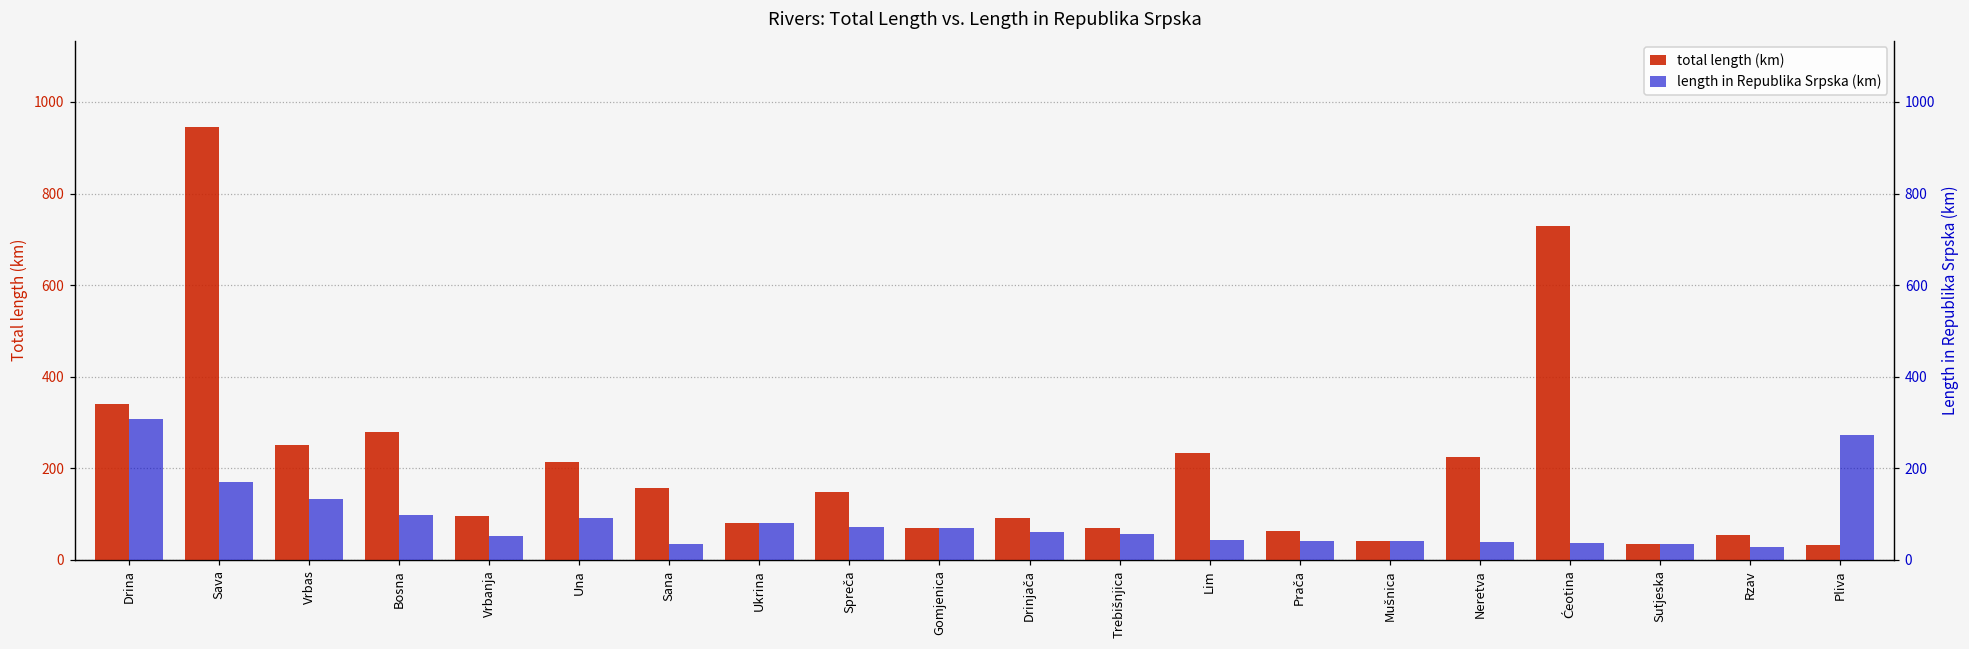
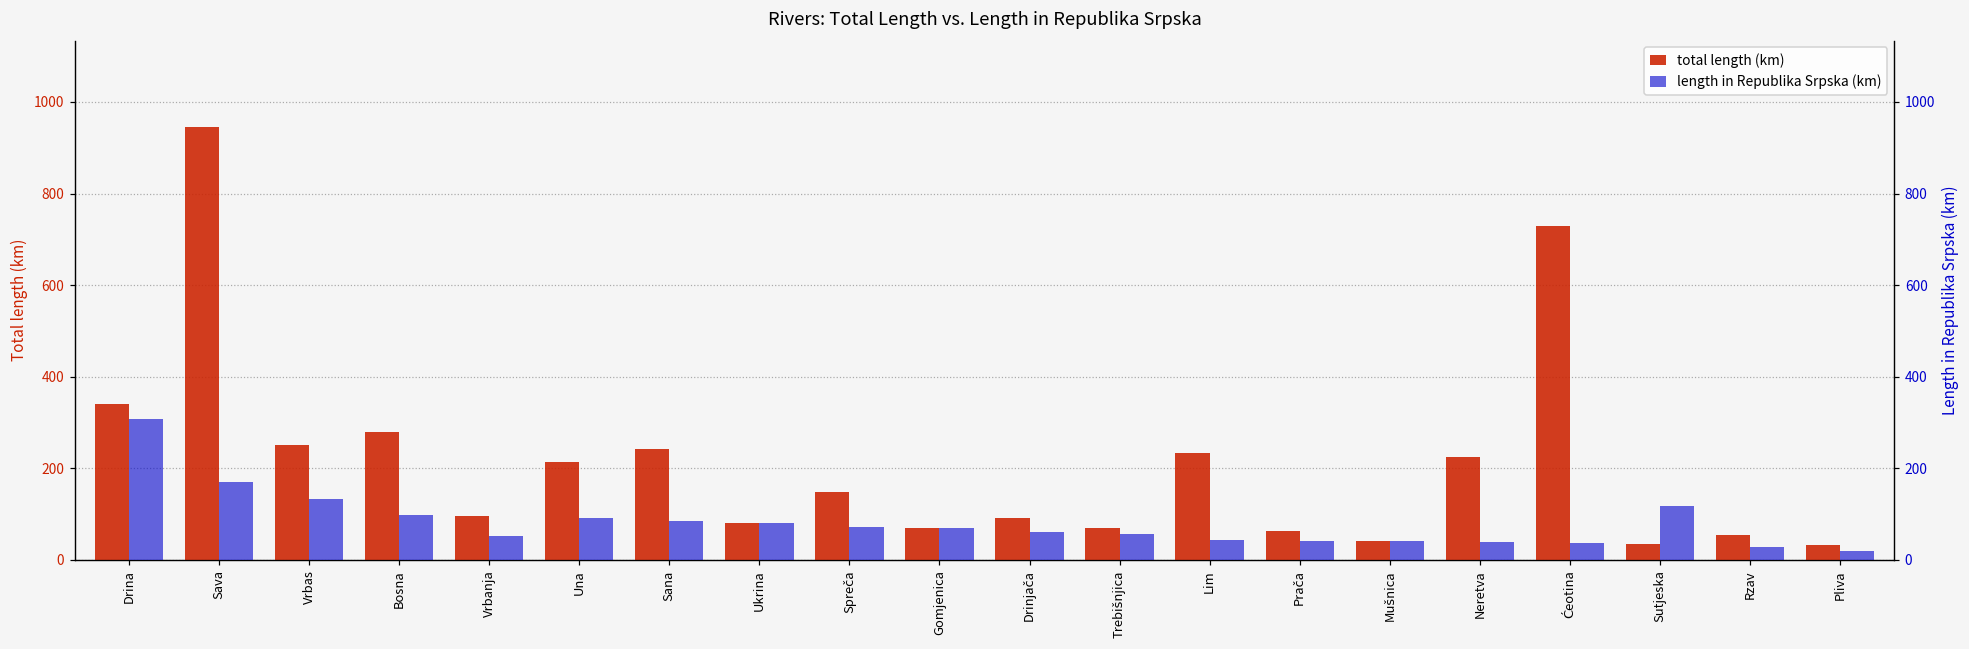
  {
    "total length (km)": {
      "Drina": 340,
      "Sava": 950,
      "Vrbas": 250,
      "Bosna": 280,
      "Vrbanja": 100,
      "Una": 210,
-     "Sana": 160,
+     "Sana": 240,
      "Ukrina": 80,
      "Spreča": 150,
      "Gomjenica": 70,
      "Drinjača": 90,
      "Trebišnjica": 70,
      "Lim": 230,
      "Prača": 60,
      "Mušnica": 40,
      "Neretva": 230,
      "Ćeotina": 730,
      "Sutjeska": 40,
      "Rzav": 50,
      "Pliva": 30
    },
    "length in Republika Srpska (km)": {
      "Drina": 310,
      "Sava": 170,
      "Vrbas": 130,
      "Bosna": 100,
      "Vrbanja": 50,
      "Una": 90,
-     "Sana": 40,
+     "Sana": 90,
      "Ukrina": 80,
      "Spreča": 70,
      "Gomjenica": 70,
      "Drinjača": 60,
      "Trebišnjica": 60,
      "Lim": 40,
      "Prača": 40,
      "Mušnica": 40,
      "Neretva": 40,
      "Ćeotina": 40,
-     "Sutjeska": 40,
+     "Sutjeska": 120,
      "Rzav": 30,
-     "Pliva": 270
+     "Pliva": 20
    }
  }
